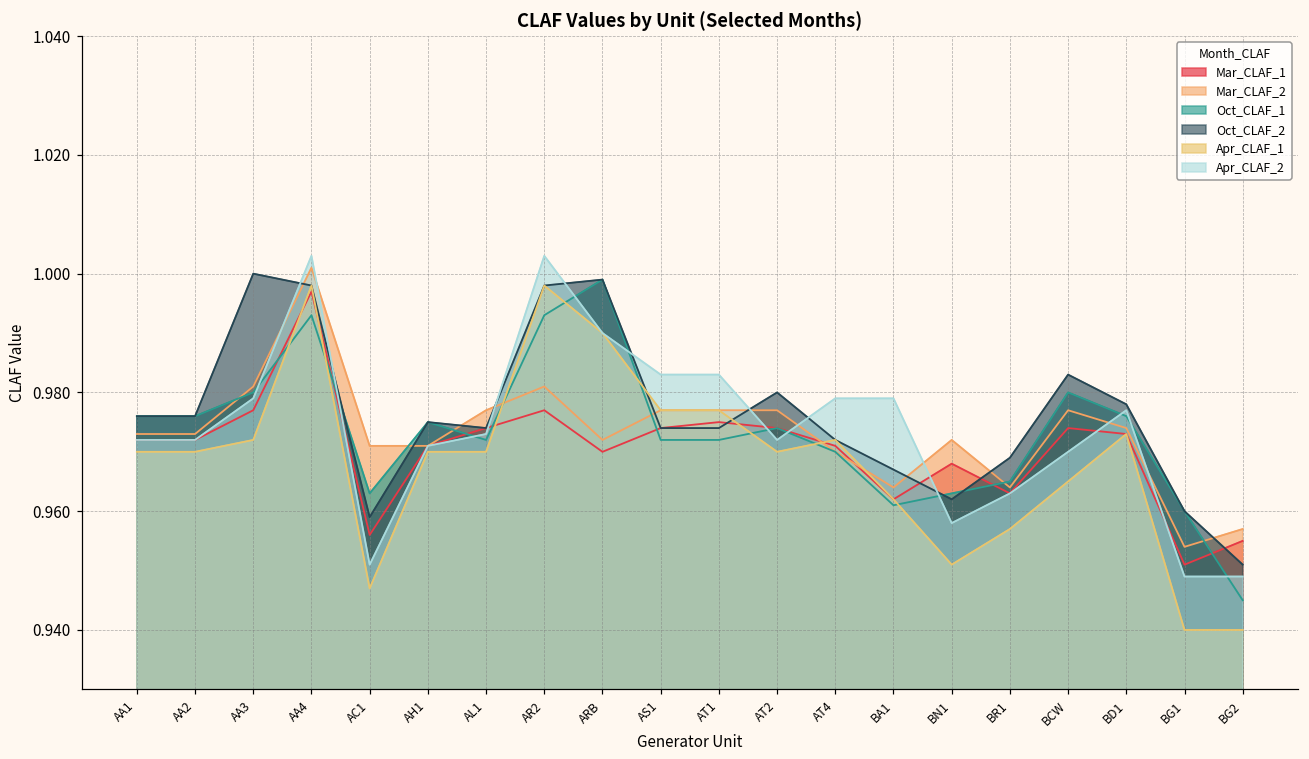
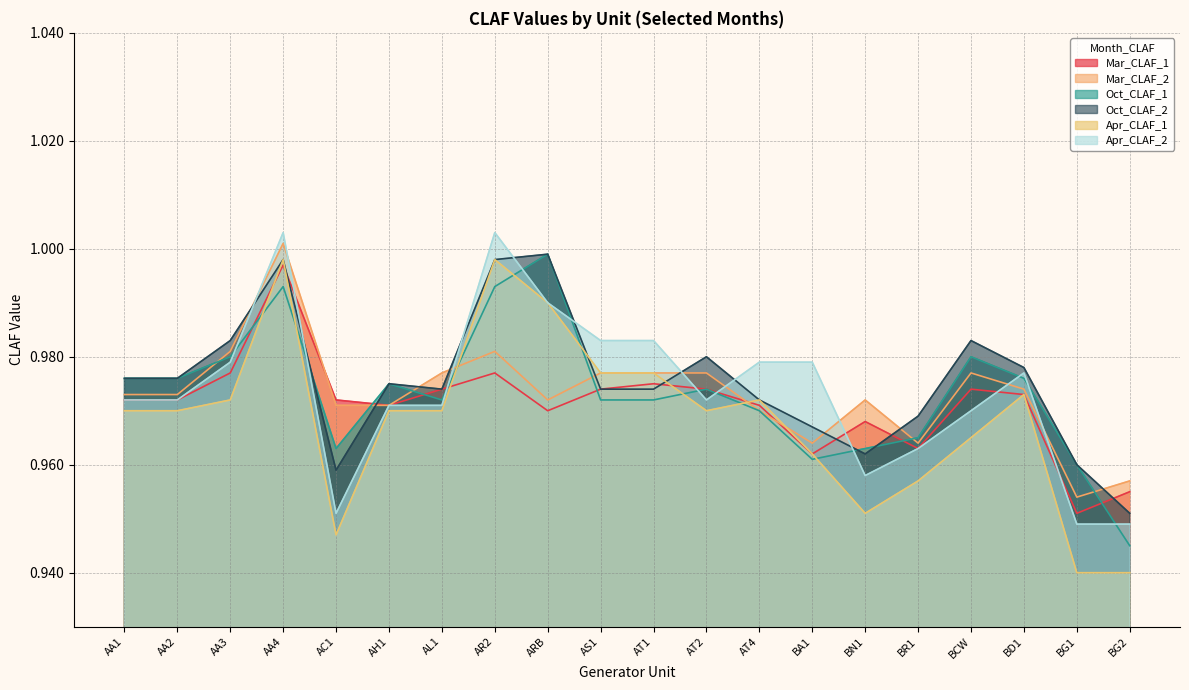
  {
    "Mar_CLAF_1": {
      "AA3": 0.977,
      "AA4": 0.997,
-     "AC1": 0.956,
+     "AC1": 0.972,
      "AR2": 0.977,
      "ARB": 0.970,
      "AT1": 0.975,
      "AT4": 0.971,
      "BN1": 0.968,
      "BCW": 0.974,
      "BG1": 0.951,
      "BG2": 0.955
    },
    "Oct_CLAF_1": {
      "AA3": 0.980,
      "AA4": 0.993,
      "AC1": 0.963,
      "AL1": 0.972,
      "AR2": 0.993,
      "AS1": 0.972,
      "AT1": 0.972,
      "BA1": 0.961,
      "BN1": 0.963,
      "BR1": 0.965,
      "BCW": 0.980,
      "BD1": 0.976,
      "BG2": 0.945
    },
    "Oct_CLAF_2": {
-     "AA3": 1.000,
+     "AA3": 0.983,
      "AC1": 0.959,
      "AT1": 0.974,
      "AT2": 0.980,
      "BA1": 0.967,
      "BN1": 0.962,
      "BR1": 0.969,
      "BCW": 0.983,
      "BD1": 0.978,
      "BG2": 0.951
    },
    "Apr_CLAF_2": {
      "AA3": 0.979,
      "AA4": 1.003,
      "AC1": 0.951,
-     "AL1": 0.973,
+     "AL1": 0.971,
      "AR2": 1.003,
      "AS1": 0.983,
      "AT1": 0.983,
      "AT2": 0.972,
      "AT4": 0.979,
      "BA1": 0.979,
      "BN1": 0.958,
      "BCW": 0.970,
      "BD1": 0.977,
      "BG1": 0.949,
      "BG2": 0.949
    }
  }
